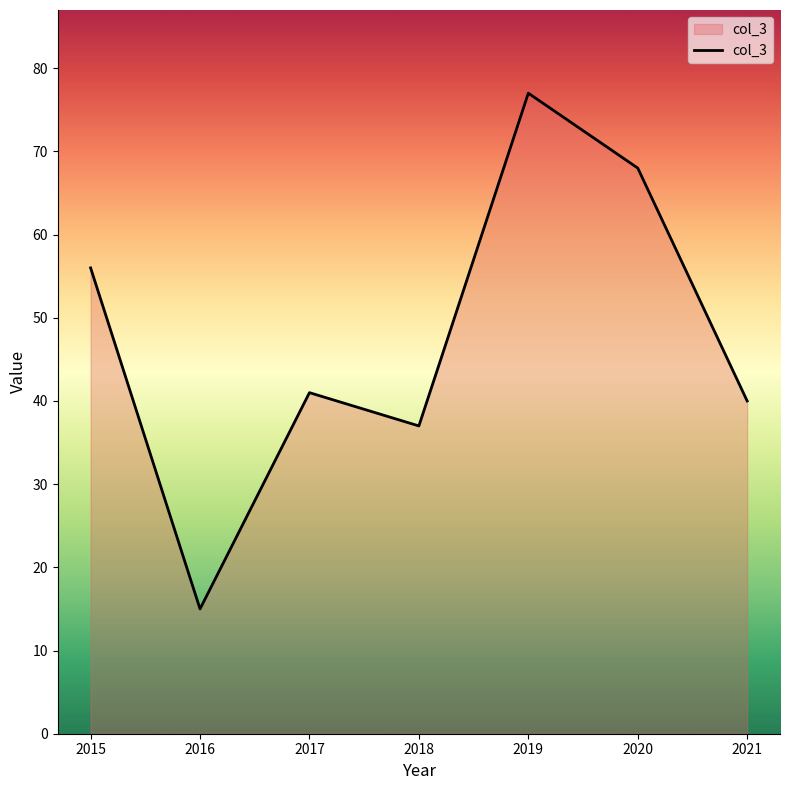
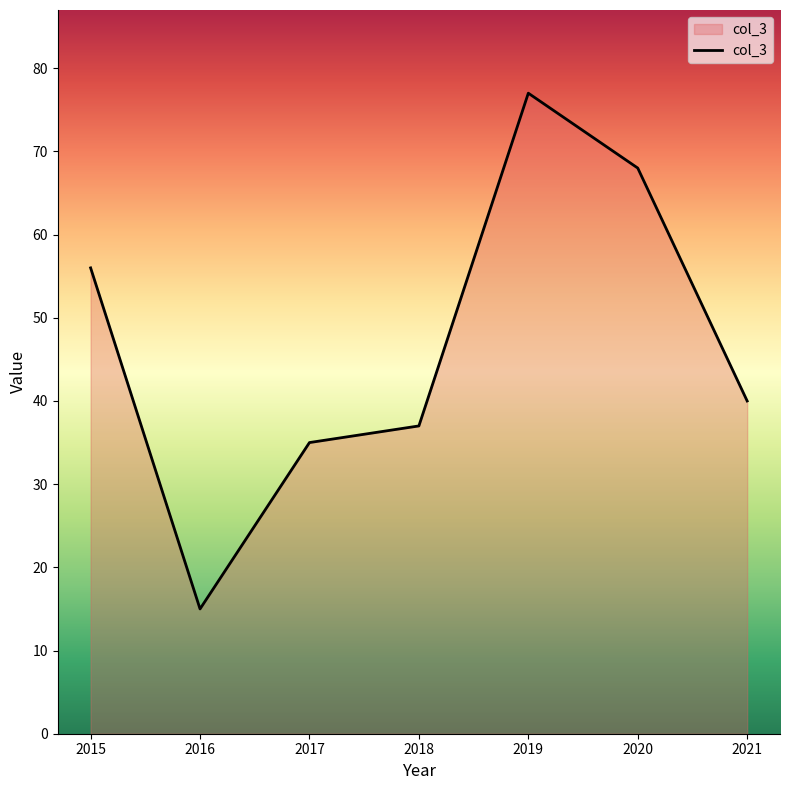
  {
    "2015": 56,
    "2016": 15,
-   "2017": 41,
+   "2017": 35,
    "2018": 37,
    "2019": 77,
    "2020": 68,
    "2021": 40
  }
